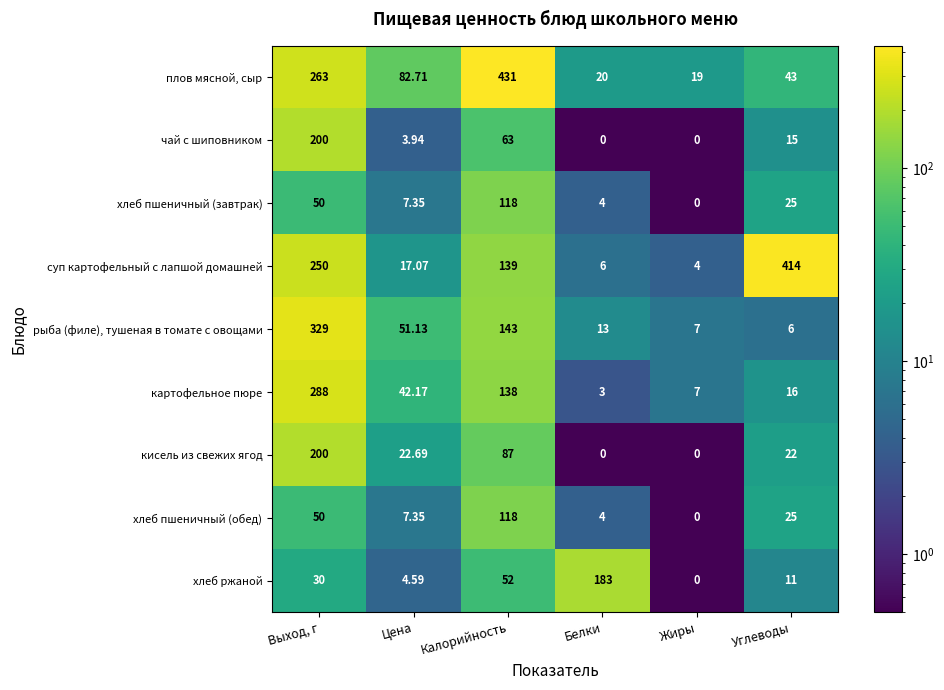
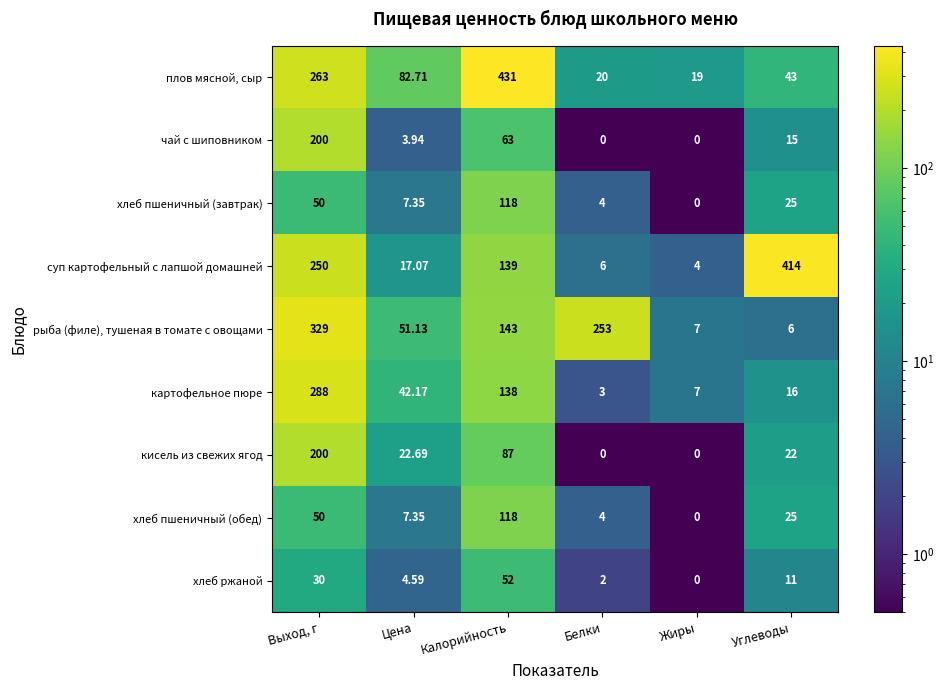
  {
    "плов мясной, сыр": {
      "Выход, г": 263,
      "Цена": 82.71,
      "Калорийность": 431,
      "Белки": 20,
      "Жиры": 19,
      "Углеводы": 43
    },
    "чай с шиповником": {
      "Выход, г": 200,
      "Цена": 3.94,
      "Калорийность": 63,
      "Белки": 0,
      "Жиры": 0,
      "Углеводы": 15
    },
    "хлеб пшеничный (завтрак)": {
      "Выход, г": 50,
      "Цена": 7.35,
      "Калорийность": 118,
      "Белки": 4,
      "Жиры": 0,
      "Углеводы": 25
    },
    "суп картофельный с лапшой домашней": {
      "Выход, г": 250,
      "Цена": 17.07,
      "Калорийность": 139,
      "Белки": 6,
      "Жиры": 4,
      "Углеводы": 414
    },
    "рыба (филе), тушеная в томате с овощами": {
      "Выход, г": 329,
      "Цена": 51.13,
      "Калорийность": 143,
-     "Белки": 13,
+     "Белки": 253,
      "Жиры": 7,
      "Углеводы": 6
    },
    "картофельное пюре": {
      "Выход, г": 288,
      "Цена": 42.17,
      "Калорийность": 138,
      "Белки": 3,
      "Жиры": 7,
      "Углеводы": 16
    },
    "кисель из свежих ягод": {
      "Выход, г": 200,
      "Цена": 22.69,
      "Калорийность": 87,
      "Белки": 0,
      "Жиры": 0,
      "Углеводы": 22
    },
    "хлеб пшеничный (обед)": {
      "Выход, г": 50,
      "Цена": 7.35,
      "Калорийность": 118,
      "Белки": 4,
      "Жиры": 0,
      "Углеводы": 25
    },
    "хлеб ржаной": {
      "Выход, г": 30,
      "Цена": 4.59,
      "Калорийность": 52,
-     "Белки": 183,
+     "Белки": 2,
      "Жиры": 0,
      "Углеводы": 11
    }
  }
